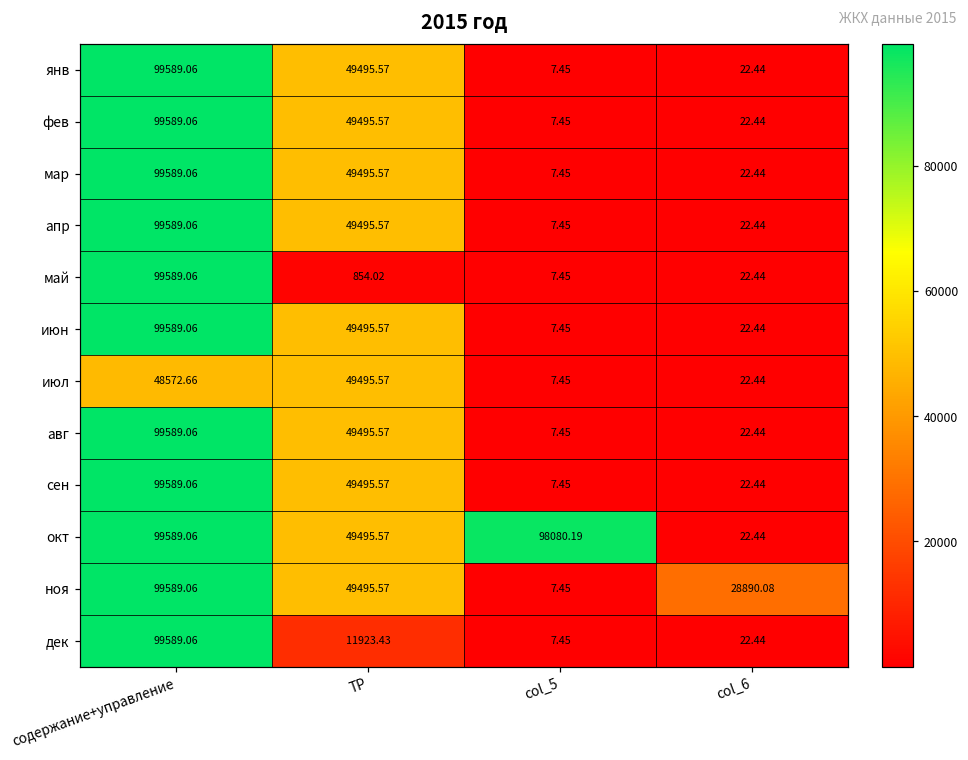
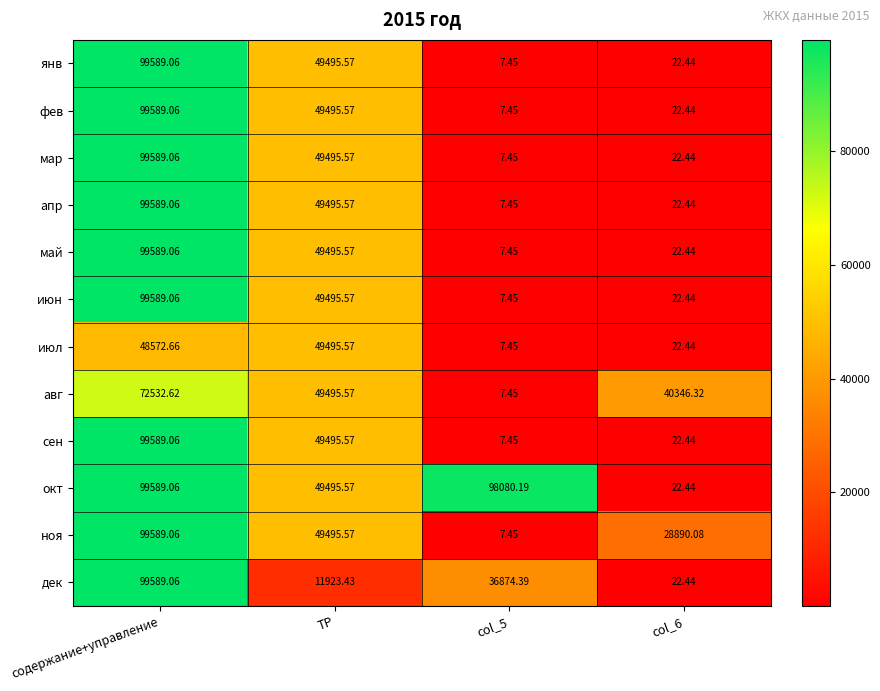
  {
    "янв": {
      "содержание+управление": 99589.06,
      "ТР": 49495.57,
      "col_5": 7.45,
      "col_6": 22.44
    },
    "фев": {
      "содержание+управление": 99589.06,
      "ТР": 49495.57,
      "col_5": 7.45,
      "col_6": 22.44
    },
    "мар": {
      "содержание+управление": 99589.06,
      "ТР": 49495.57,
      "col_5": 7.45,
      "col_6": 22.44
    },
    "апр": {
      "содержание+управление": 99589.06,
      "ТР": 49495.57,
      "col_5": 7.45,
      "col_6": 22.44
    },
    "май": {
      "содержание+управление": 99589.06,
-     "ТР": 854.02,
+     "ТР": 49495.57,
      "col_5": 7.45,
      "col_6": 22.44
    },
    "июн": {
      "содержание+управление": 99589.06,
      "ТР": 49495.57,
      "col_5": 7.45,
      "col_6": 22.44
    },
    "июл": {
      "содержание+управление": 48572.66,
      "ТР": 49495.57,
      "col_5": 7.45,
      "col_6": 22.44
    },
    "авг": {
-     "содержание+управление": 99589.06,
+     "содержание+управление": 72532.62,
      "ТР": 49495.57,
      "col_5": 7.45,
-     "col_6": 22.44
+     "col_6": 40346.32
    },
    "сен": {
      "содержание+управление": 99589.06,
      "ТР": 49495.57,
      "col_5": 7.45,
      "col_6": 22.44
    },
    "окт": {
      "содержание+управление": 99589.06,
      "ТР": 49495.57,
      "col_5": 98080.19,
      "col_6": 22.44
    },
    "ноя": {
      "содержание+управление": 99589.06,
      "ТР": 49495.57,
      "col_5": 7.45,
      "col_6": 28890.08
    },
    "дек": {
      "содержание+управление": 99589.06,
      "ТР": 11923.43,
-     "col_5": 7.45,
+     "col_5": 36874.39,
      "col_6": 22.44
    }
  }
